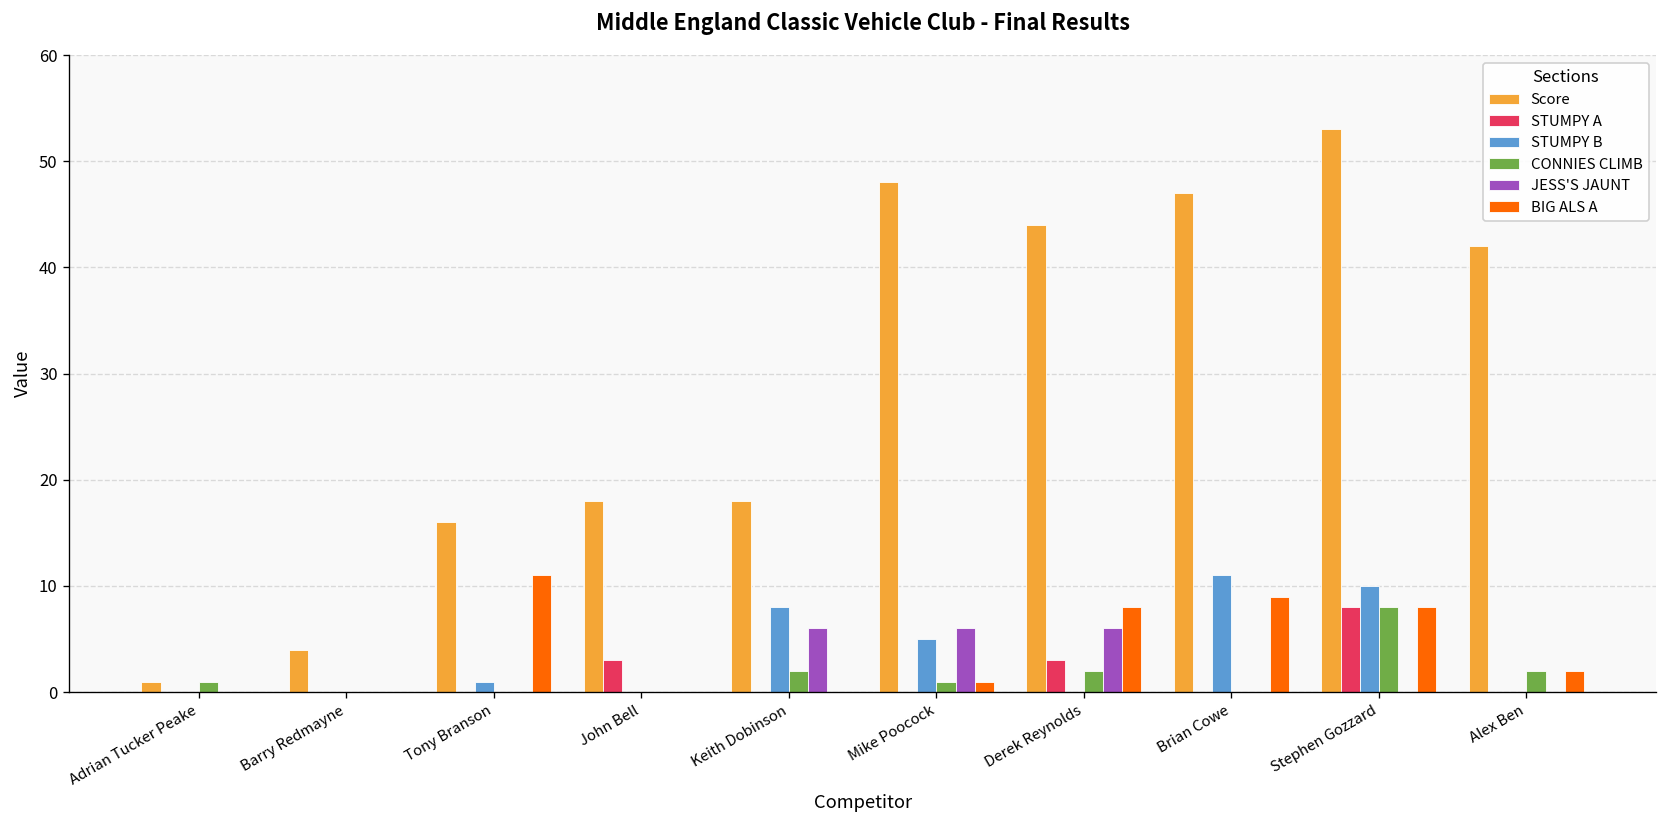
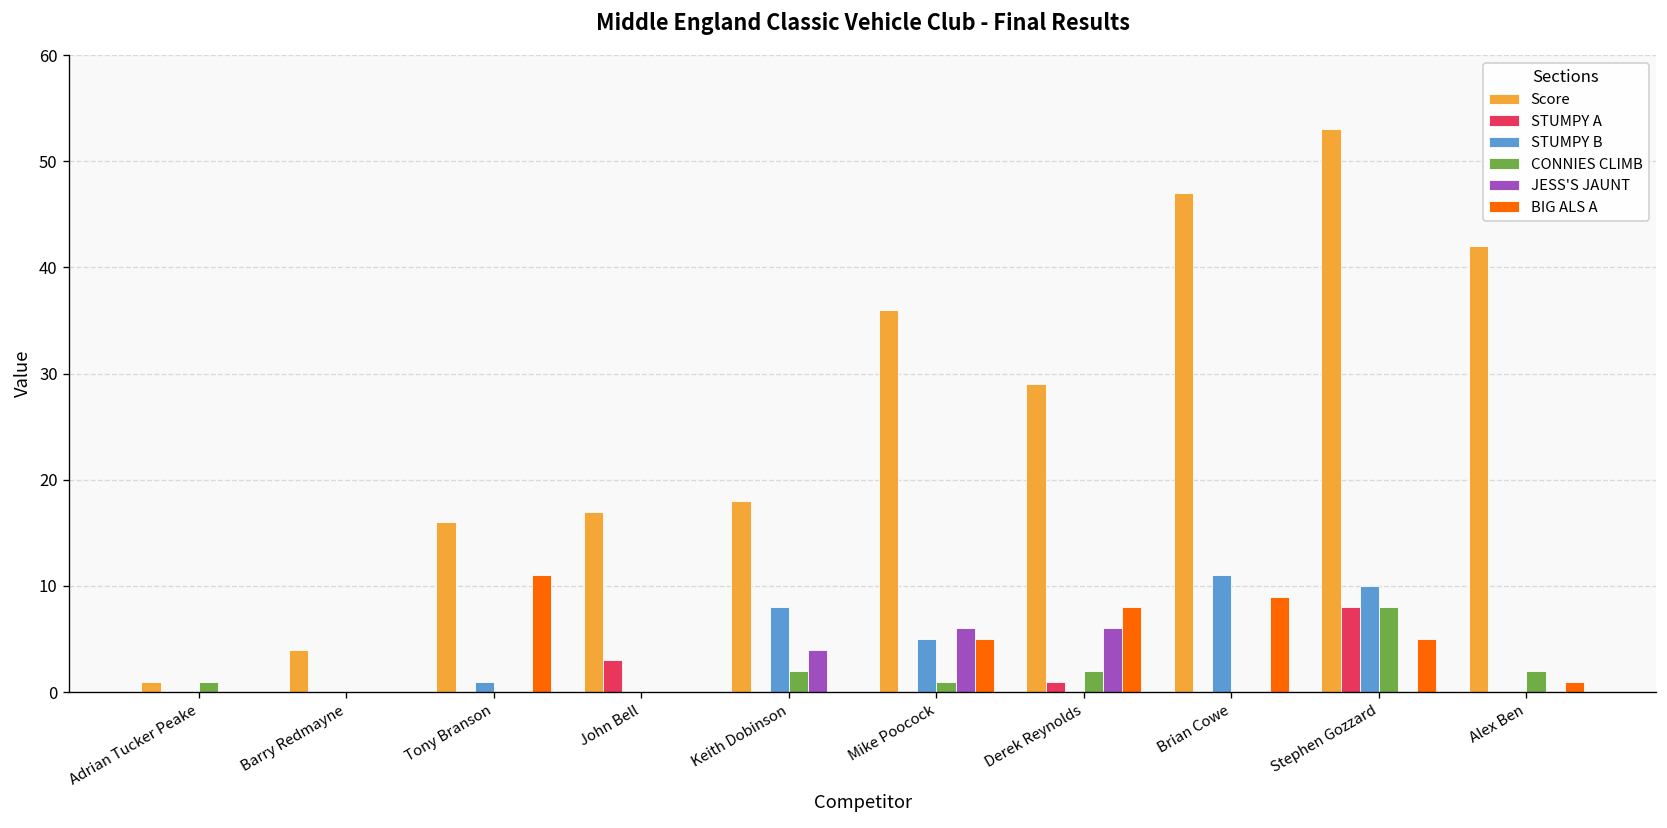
  {
    "Score": {
      "Adrian Tucker Peake": 1,
      "Barry Redmayne": 4,
      "Tony Branson": 16,
-     "John Bell": 18,
+     "John Bell": 17,
      "Keith Dobinson": 18,
-     "Mike Poocock": 48,
-     "Derek Reynolds": 44,
+     "Mike Poocock": 36,
+     "Derek Reynolds": 29,
      "Brian Cowe": 47,
      "Stephen Gozzard": 53,
      "Alex Ben": 42
    },
    "STUMPY A": {
      "Adrian Tucker Peake": 0,
      "Barry Redmayne": 0,
      "Tony Branson": 0,
      "John Bell": 3,
      "Keith Dobinson": 0,
      "Mike Poocock": 0,
-     "Derek Reynolds": 3,
+     "Derek Reynolds": 1,
      "Brian Cowe": 0,
      "Stephen Gozzard": 8,
      "Alex Ben": 0
    },
    "STUMPY B": {
      "Adrian Tucker Peake": 0,
      "Barry Redmayne": 0,
      "Tony Branson": 1,
      "John Bell": 0,
      "Keith Dobinson": 8,
      "Mike Poocock": 5,
      "Derek Reynolds": 0,
      "Brian Cowe": 11,
      "Stephen Gozzard": 10,
      "Alex Ben": 0
    },
    "CONNIES CLIMB": {
      "Adrian Tucker Peake": 1,
      "Barry Redmayne": 0,
      "Tony Branson": 0,
      "John Bell": 0,
      "Keith Dobinson": 2,
      "Mike Poocock": 1,
      "Derek Reynolds": 2,
      "Brian Cowe": 0,
      "Stephen Gozzard": 8,
      "Alex Ben": 2
    },
    "JESS'S JAUNT": {
      "Adrian Tucker Peake": 0,
      "Barry Redmayne": 0,
      "Tony Branson": 0,
      "John Bell": 0,
-     "Keith Dobinson": 6,
+     "Keith Dobinson": 4,
      "Mike Poocock": 6,
      "Derek Reynolds": 6,
      "Brian Cowe": 0,
      "Stephen Gozzard": 0,
      "Alex Ben": 0
    },
    "BIG ALS A": {
      "Adrian Tucker Peake": 0,
      "Barry Redmayne": 0,
      "Tony Branson": 11,
      "John Bell": 0,
      "Keith Dobinson": 0,
-     "Mike Poocock": 1,
+     "Mike Poocock": 5,
      "Derek Reynolds": 8,
      "Brian Cowe": 9,
-     "Stephen Gozzard": 8,
-     "Alex Ben": 2
+     "Stephen Gozzard": 5,
+     "Alex Ben": 1
    }
  }
